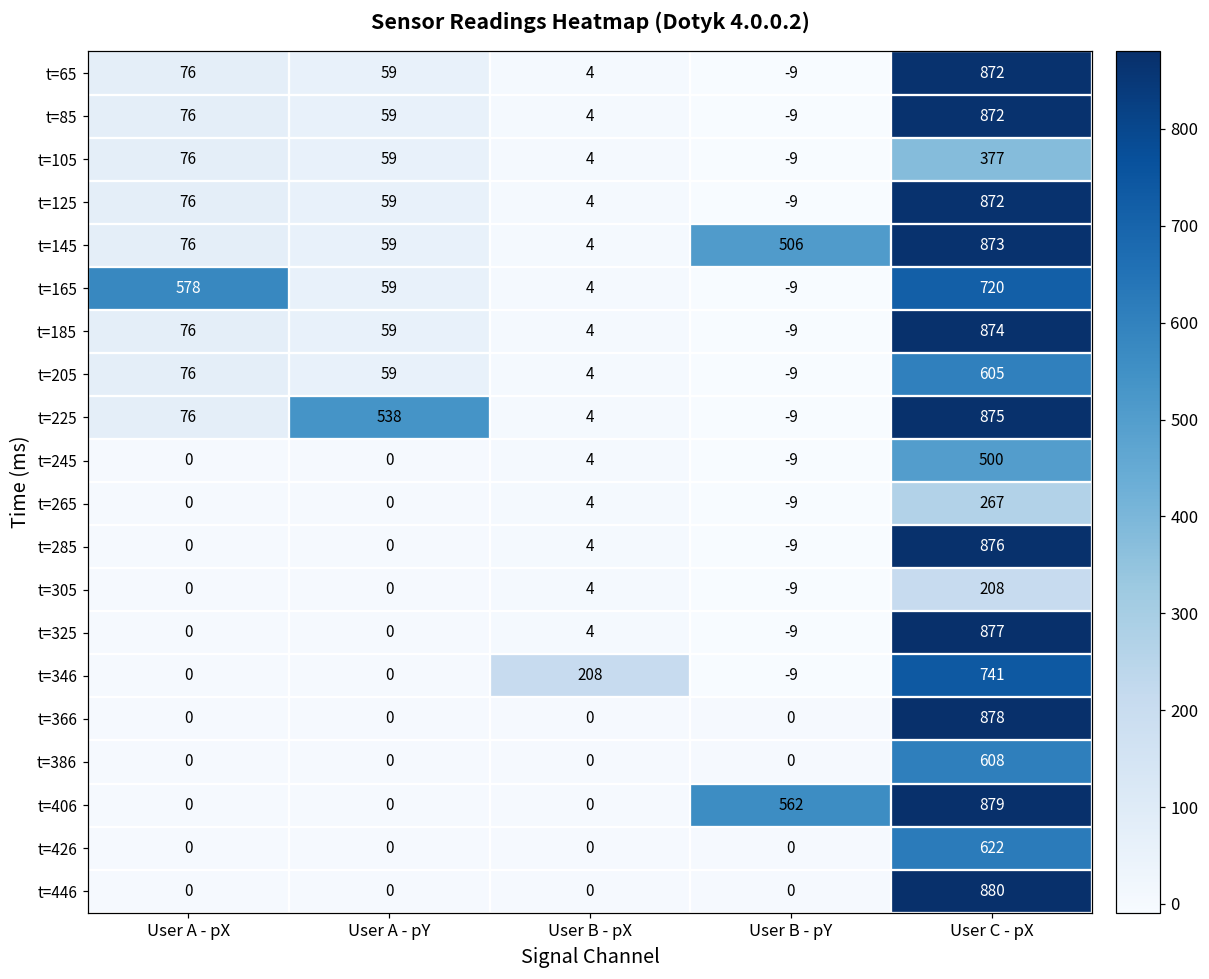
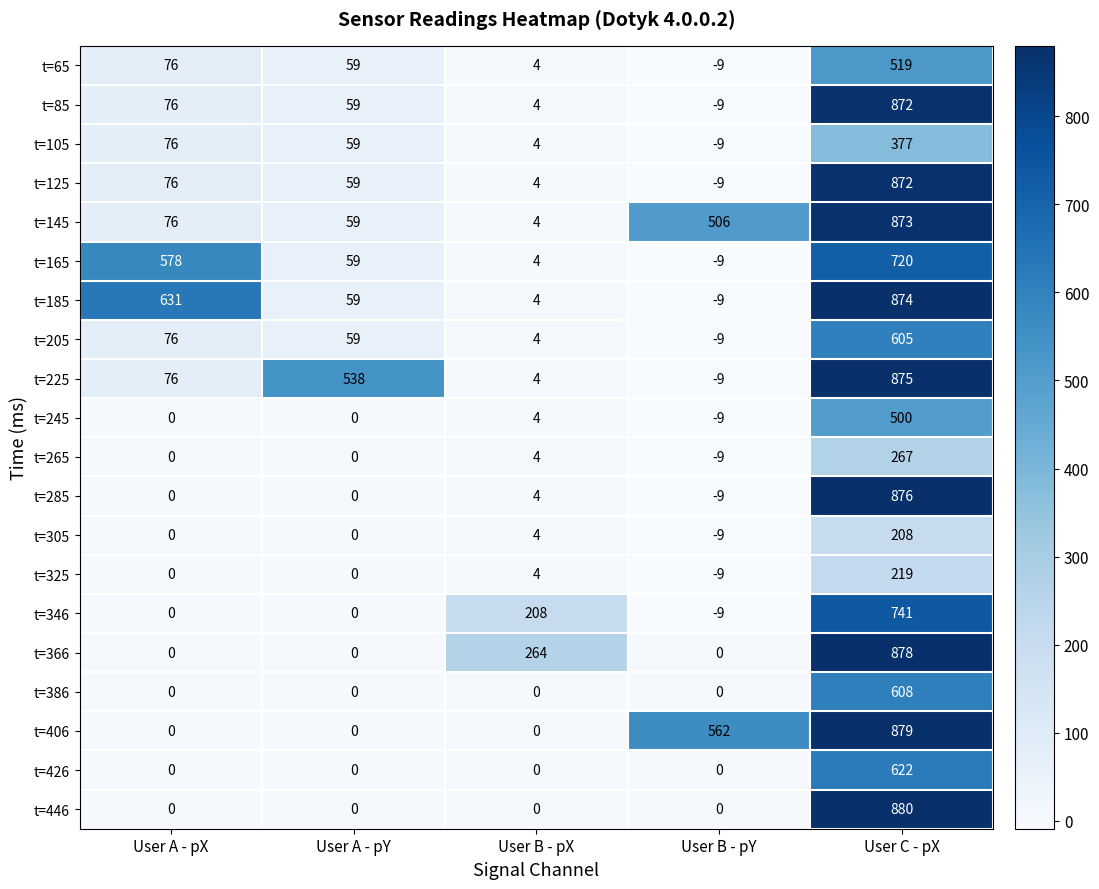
  {
    "t=65": {
      "User A - pX": 76,
      "User A - pY": 59,
      "User B - pX": 4,
      "User B - pY": -9,
-     "User C - pX": 872
+     "User C - pX": 519
    },
    "t=85": {
      "User A - pX": 76,
      "User A - pY": 59,
      "User B - pX": 4,
      "User B - pY": -9,
      "User C - pX": 872
    },
    "t=105": {
      "User A - pX": 76,
      "User A - pY": 59,
      "User B - pX": 4,
      "User B - pY": -9,
      "User C - pX": 377
    },
    "t=125": {
      "User A - pX": 76,
      "User A - pY": 59,
      "User B - pX": 4,
      "User B - pY": -9,
      "User C - pX": 872
    },
    "t=145": {
      "User A - pX": 76,
      "User A - pY": 59,
      "User B - pX": 4,
      "User B - pY": 506,
      "User C - pX": 873
    },
    "t=165": {
      "User A - pX": 578,
      "User A - pY": 59,
      "User B - pX": 4,
      "User B - pY": -9,
      "User C - pX": 720
    },
    "t=185": {
-     "User A - pX": 76,
+     "User A - pX": 631,
      "User A - pY": 59,
      "User B - pX": 4,
      "User B - pY": -9,
      "User C - pX": 874
    },
    "t=205": {
      "User A - pX": 76,
      "User A - pY": 59,
      "User B - pX": 4,
      "User B - pY": -9,
      "User C - pX": 605
    },
    "t=225": {
      "User A - pX": 76,
      "User A - pY": 538,
      "User B - pX": 4,
      "User B - pY": -9,
      "User C - pX": 875
    },
    "t=245": {
      "User A - pX": 0,
      "User A - pY": 0,
      "User B - pX": 4,
      "User B - pY": -9,
      "User C - pX": 500
    },
    "t=265": {
      "User A - pX": 0,
      "User A - pY": 0,
      "User B - pX": 4,
      "User B - pY": -9,
      "User C - pX": 267
    },
    "t=285": {
      "User A - pX": 0,
      "User A - pY": 0,
      "User B - pX": 4,
      "User B - pY": -9,
      "User C - pX": 876
    },
    "t=305": {
      "User A - pX": 0,
      "User A - pY": 0,
      "User B - pX": 4,
      "User B - pY": -9,
      "User C - pX": 208
    },
    "t=325": {
      "User A - pX": 0,
      "User A - pY": 0,
      "User B - pX": 4,
      "User B - pY": -9,
-     "User C - pX": 877
+     "User C - pX": 219
    },
    "t=346": {
      "User A - pX": 0,
      "User A - pY": 0,
      "User B - pX": 208,
      "User B - pY": -9,
      "User C - pX": 741
    },
    "t=366": {
      "User A - pX": 0,
      "User A - pY": 0,
-     "User B - pX": 0,
+     "User B - pX": 264,
      "User B - pY": 0,
      "User C - pX": 878
    },
    "t=386": {
      "User A - pX": 0,
      "User A - pY": 0,
      "User B - pX": 0,
      "User B - pY": 0,
      "User C - pX": 608
    },
    "t=406": {
      "User A - pX": 0,
      "User A - pY": 0,
      "User B - pX": 0,
      "User B - pY": 562,
      "User C - pX": 879
    },
    "t=426": {
      "User A - pX": 0,
      "User A - pY": 0,
      "User B - pX": 0,
      "User B - pY": 0,
      "User C - pX": 622
    },
    "t=446": {
      "User A - pX": 0,
      "User A - pY": 0,
      "User B - pX": 0,
      "User B - pY": 0,
      "User C - pX": 880
    }
  }
